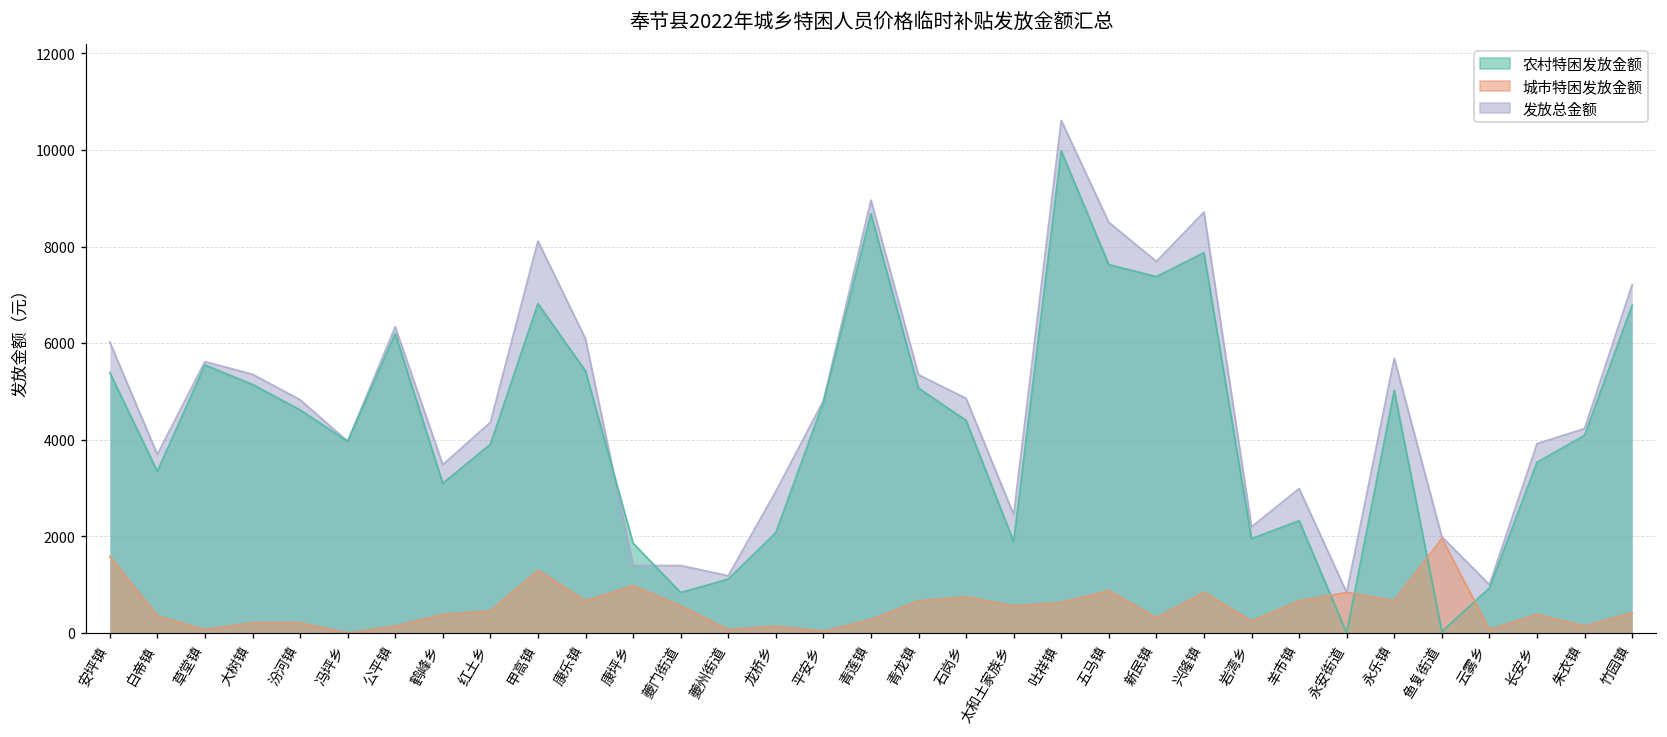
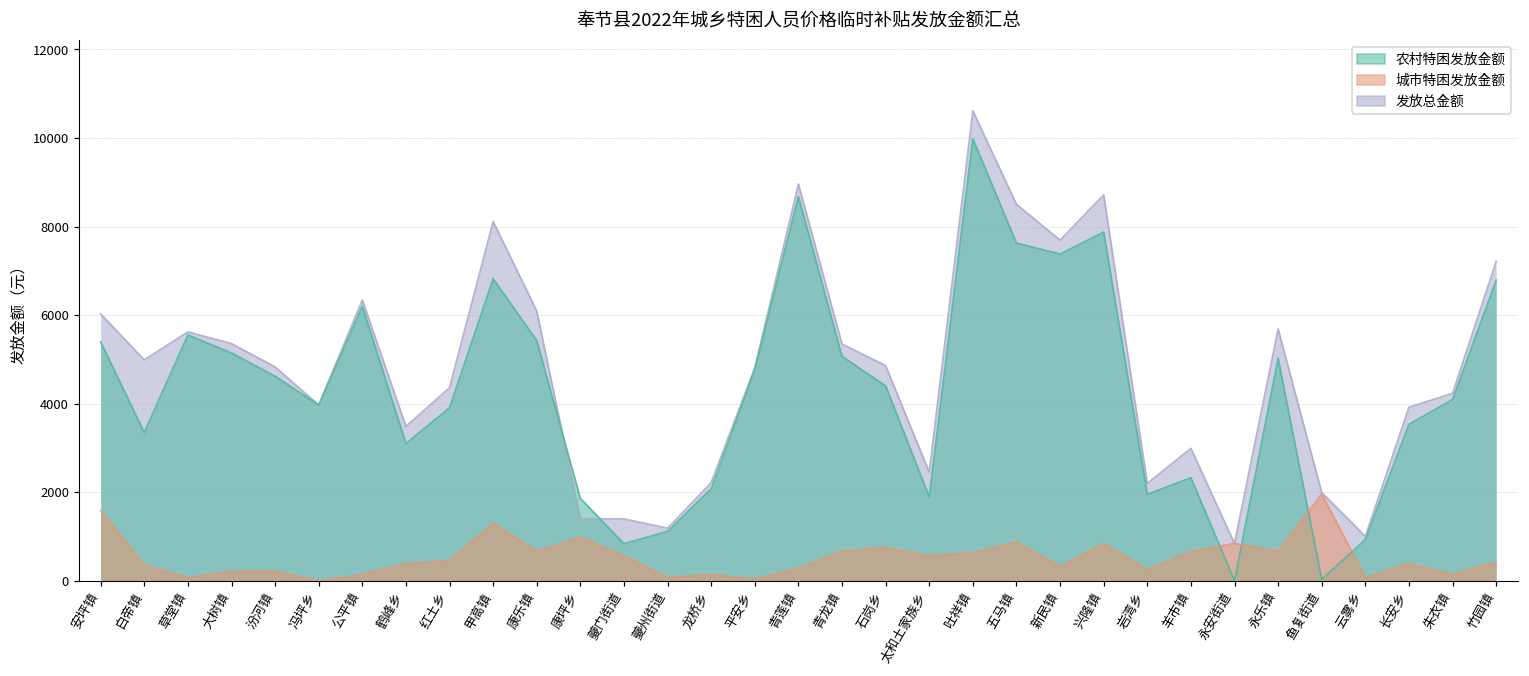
  {
    "发放总金额": {
      "安坪镇": 6000,
-     "白帝镇": 3700,
+     "白帝镇": 5000,
      "草堂镇": 5600,
      "大树镇": 5400,
      "汾河镇": 4800,
      "公平镇": 6300,
      "鹤峰乡": 3500,
      "红土乡": 4400,
      "甲高镇": 8100,
      "康乐镇": 6100,
      "康坪乡": 1400,
      "夔门街道": 1400,
      "夔州街道": 1200,
-     "龙桥乡": 2900,
+     "龙桥乡": 2200,
      "青莲镇": 9000,
      "青龙镇": 5300,
      "石岗乡": 4900,
      "太和土家族乡": 2500,
      "吐祥镇": 10600,
      "五马镇": 8500,
      "新民镇": 7700,
      "兴隆镇": 8700,
      "岩湾乡": 2200,
      "羊市镇": 3000,
      "永乐镇": 5700,
      "云雾乡": 1000,
      "长安乡": 3900,
      "朱衣镇": 4200,
      "竹园镇": 7200
    },
    "农村特困发放金额": {
      "安坪镇": 5400,
      "白帝镇": 3300,
      "草堂镇": 5500,
      "大树镇": 5100,
      "汾河镇": 4600,
      "公平镇": 6200,
      "鹤峰乡": 3100,
      "红土乡": 3900,
      "甲高镇": 6800,
      "康乐镇": 5400,
      "康坪乡": 1900,
      "夔门街道": 800,
      "夔州街道": 1100,
      "龙桥乡": 2100,
      "青莲镇": 8700,
      "青龙镇": 5100,
      "石岗乡": 4400,
      "太和土家族乡": 1900,
      "吐祥镇": 10000,
      "五马镇": 7600,
      "新民镇": 7400,
      "兴隆镇": 7900,
      "岩湾乡": 2000,
      "羊市镇": 2300,
      "永安街道": 0,
      "永乐镇": 5000,
      "鱼复街道": 0,
      "云雾乡": 900,
      "长安乡": 3500,
      "朱衣镇": 4100,
      "竹园镇": 6800
    },
    "城市特困发放金额": {
      "安坪镇": 1600,
      "白帝镇": 400,
      "草堂镇": 100,
      "大树镇": 200,
      "汾河镇": 200,
      "冯坪乡": 0,
      "公平镇": 100,
      "鹤峰乡": 400,
      "红土乡": 500,
      "甲高镇": 1300,
      "康乐镇": 700,
      "康坪乡": 1000,
      "夔门街道": 600,
      "夔州街道": 100,
      "龙桥乡": 100,
      "平安乡": 0,
      "青莲镇": 300,
      "青龙镇": 700,
      "石岗乡": 700,
      "太和土家族乡": 600,
      "吐祥镇": 600,
      "五马镇": 900,
      "新民镇": 300,
      "兴隆镇": 800,
      "岩湾乡": 200,
      "羊市镇": 700,
      "永乐镇": 700,
      "云雾乡": 100,
      "长安乡": 400,
      "朱衣镇": 100,
      "竹园镇": 400
    }
  }
